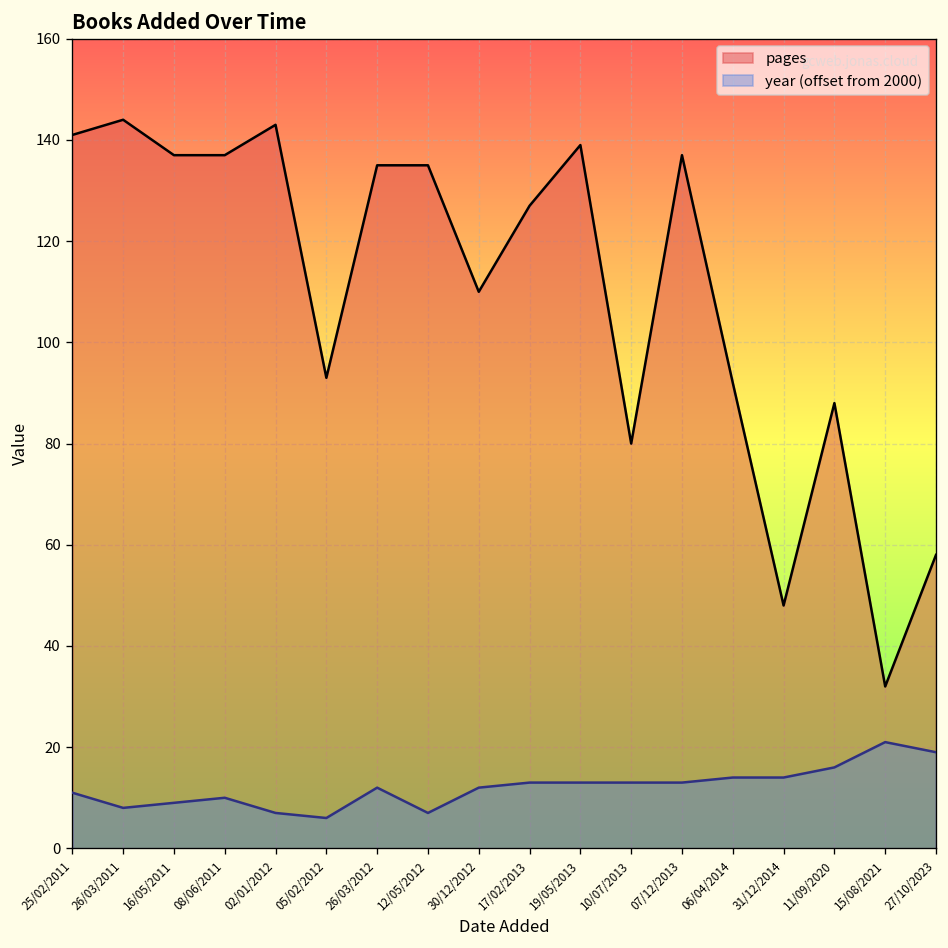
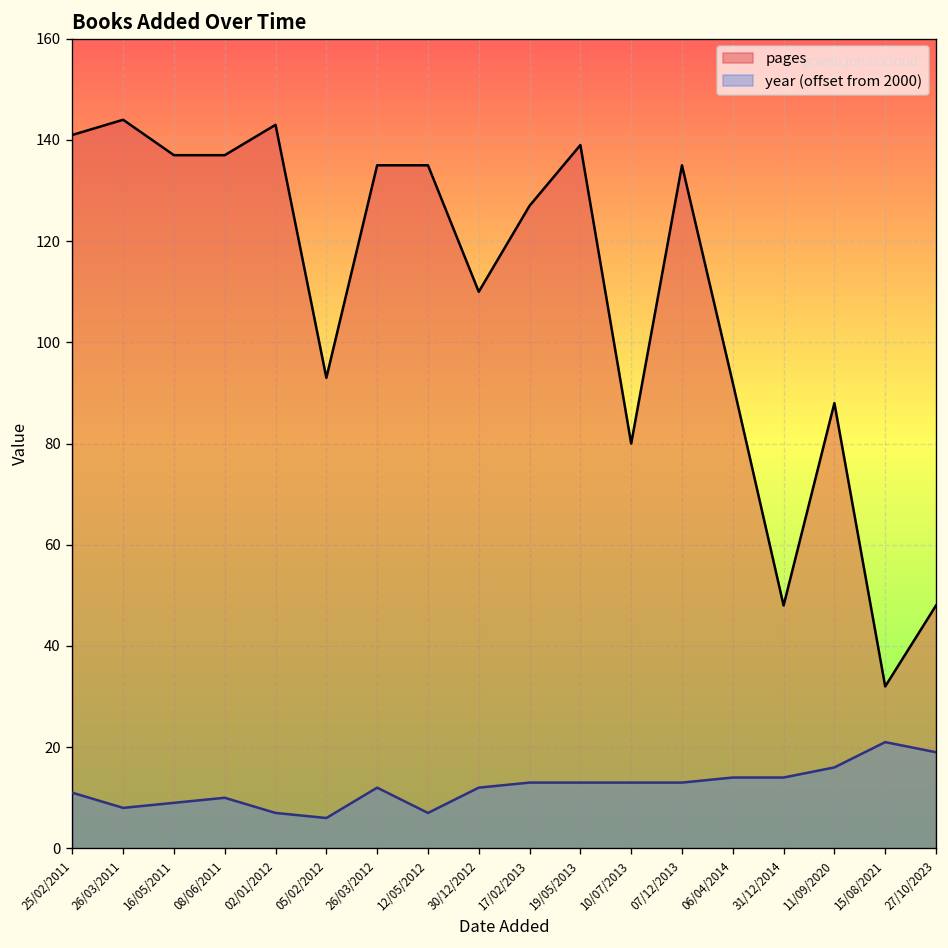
  {
    "pages": {
      "25/02/2011": 141,
      "26/03/2011": 144,
      "16/05/2011": 137,
      "08/06/2011": 137,
      "02/01/2012": 143,
      "05/02/2012": 93,
      "26/03/2012": 135,
      "12/05/2012": 135,
      "30/12/2012": 110,
      "17/02/2013": 127,
      "19/05/2013": 139,
      "10/07/2013": 80,
-     "07/12/2013": 137,
+     "07/12/2013": 135,
      "06/04/2014": 92,
      "31/12/2014": 48,
      "11/09/2020": 88,
      "15/08/2021": 32,
-     "27/10/2023": 58
+     "27/10/2023": 48
    },
    "year (offset from 2000)": {
      "25/02/2011": 11,
      "26/03/2011": 8,
      "16/05/2011": 9,
      "08/06/2011": 10,
      "02/01/2012": 7,
      "05/02/2012": 6,
      "26/03/2012": 12,
      "12/05/2012": 7,
      "30/12/2012": 12,
      "17/02/2013": 13,
      "19/05/2013": 13,
      "10/07/2013": 13,
      "07/12/2013": 13,
      "06/04/2014": 14,
      "31/12/2014": 14,
      "11/09/2020": 16,
      "15/08/2021": 21,
      "27/10/2023": 19
    }
  }
